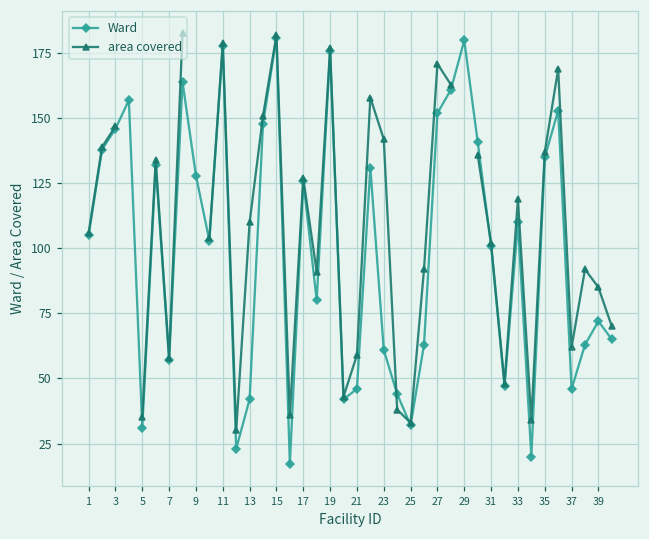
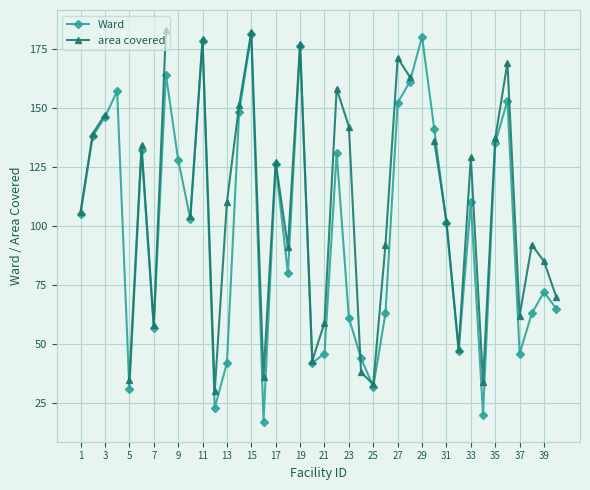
  {
    "Ward": {
      "5": 31,
      "9": 128,
      "13": 42,
      "21": 46,
      "23": 61,
      "27": 152,
      "29": 180,
      "33": 110,
      "35": 135,
      "37": 46,
      "39": 72
    },
    "area covered": {
      "5": 35,
      "13": 110,
      "21": 59,
      "23": 142,
      "27": 171,
-     "33": 119,
+     "33": 129,
      "35": 137,
      "37": 62,
      "39": 85
    }
  }
